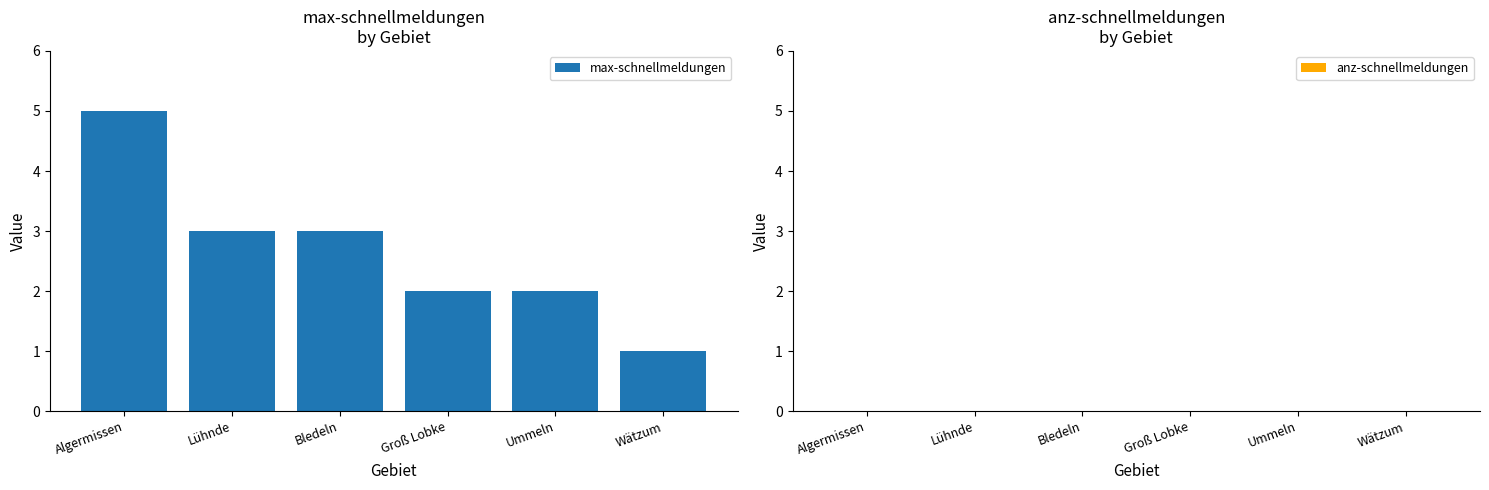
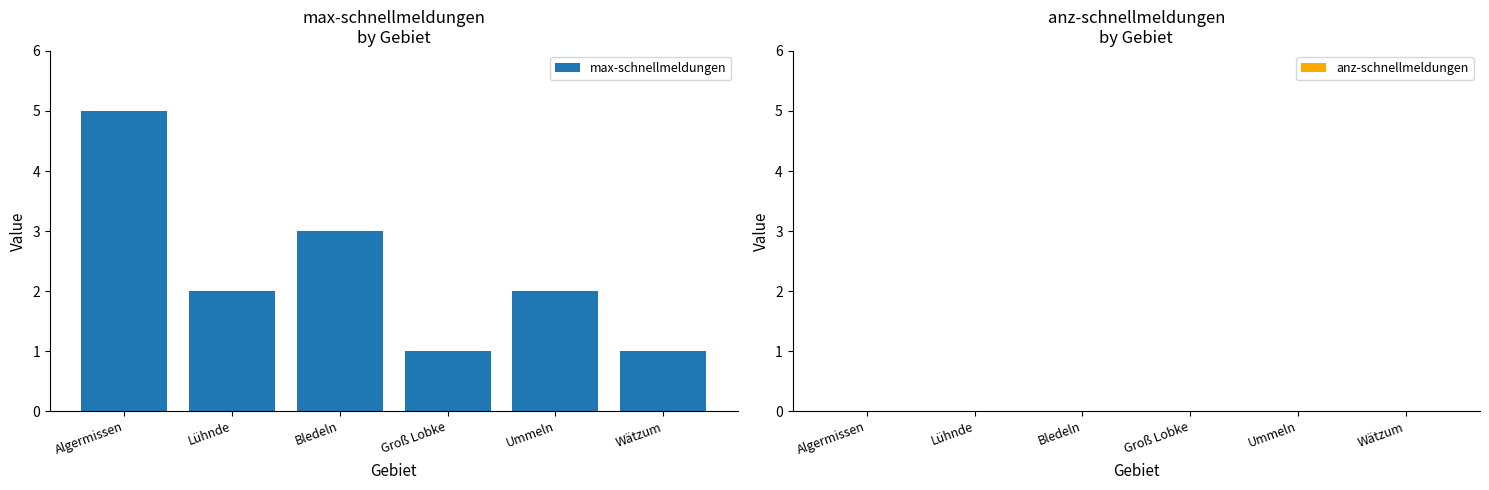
  {
    "max-schnellmeldungen by Gebiet": {
      "Algermissen": 5,
-     "Lühnde": 3,
+     "Lühnde": 2,
      "Bledeln": 3,
-     "Groß Lobke": 2,
+     "Groß Lobke": 1,
      "Ummeln": 2,
      "Wätzum": 1
    },
    "anz-schnellmeldungen by Gebiet": {
      "Algermissen": 0.0,
      "Lühnde": 0.0,
      "Bledeln": 0.0,
      "Groß Lobke": 0.0,
      "Ummeln": 0.0,
      "Wätzum": 0.0
    }
  }
